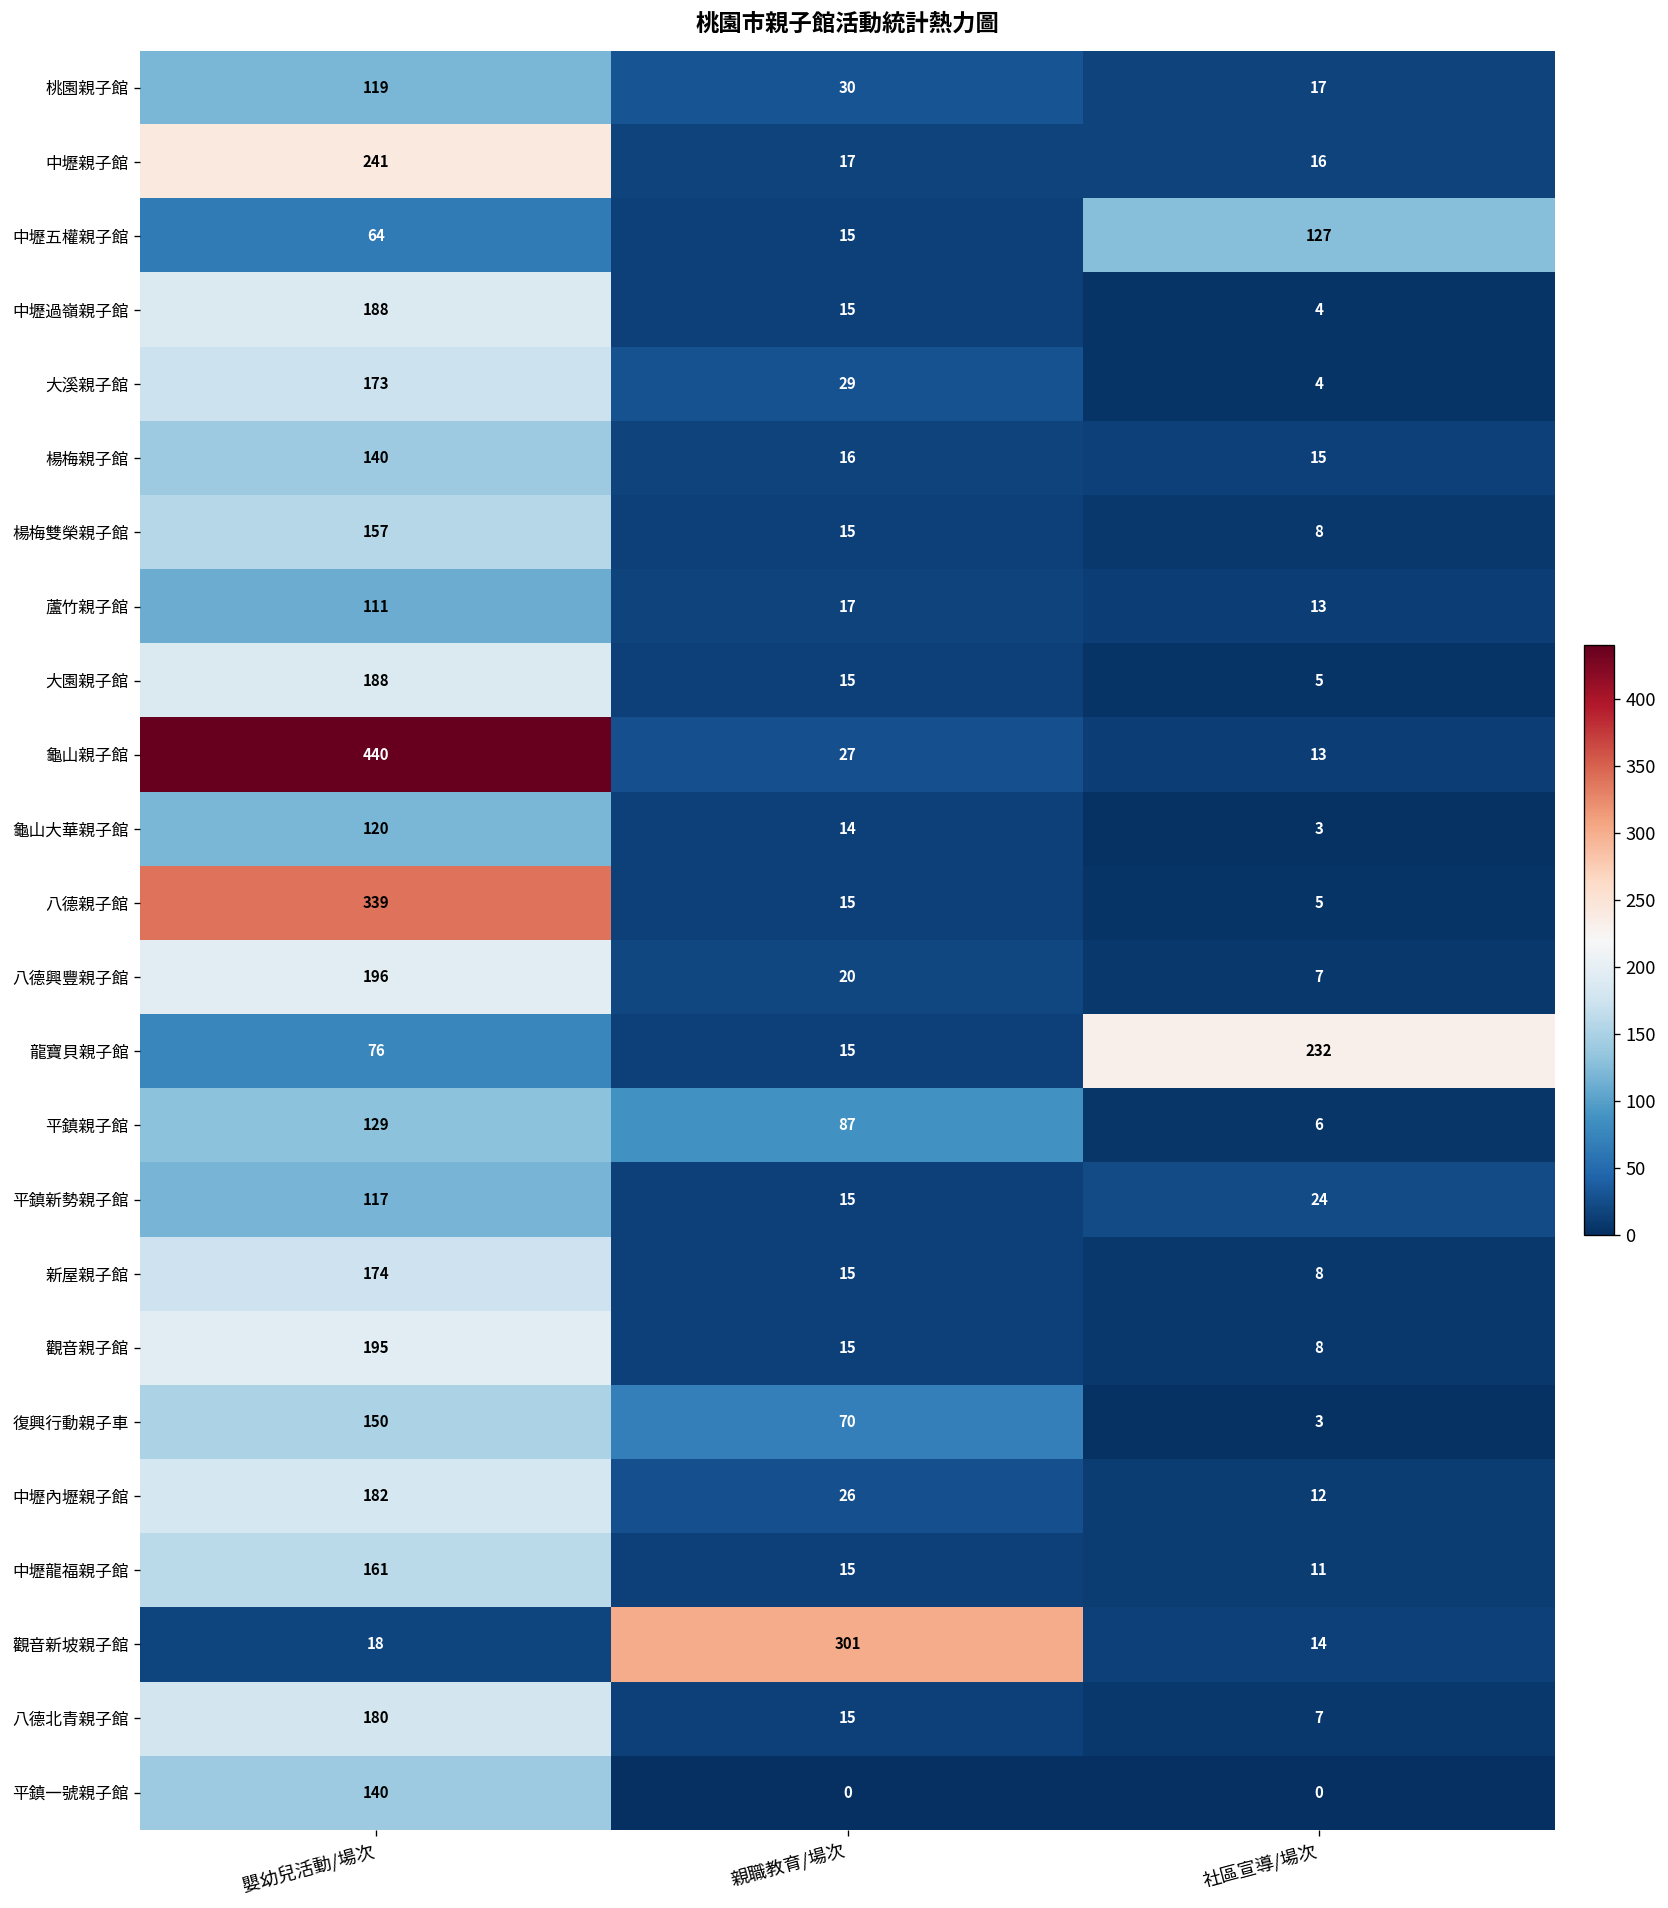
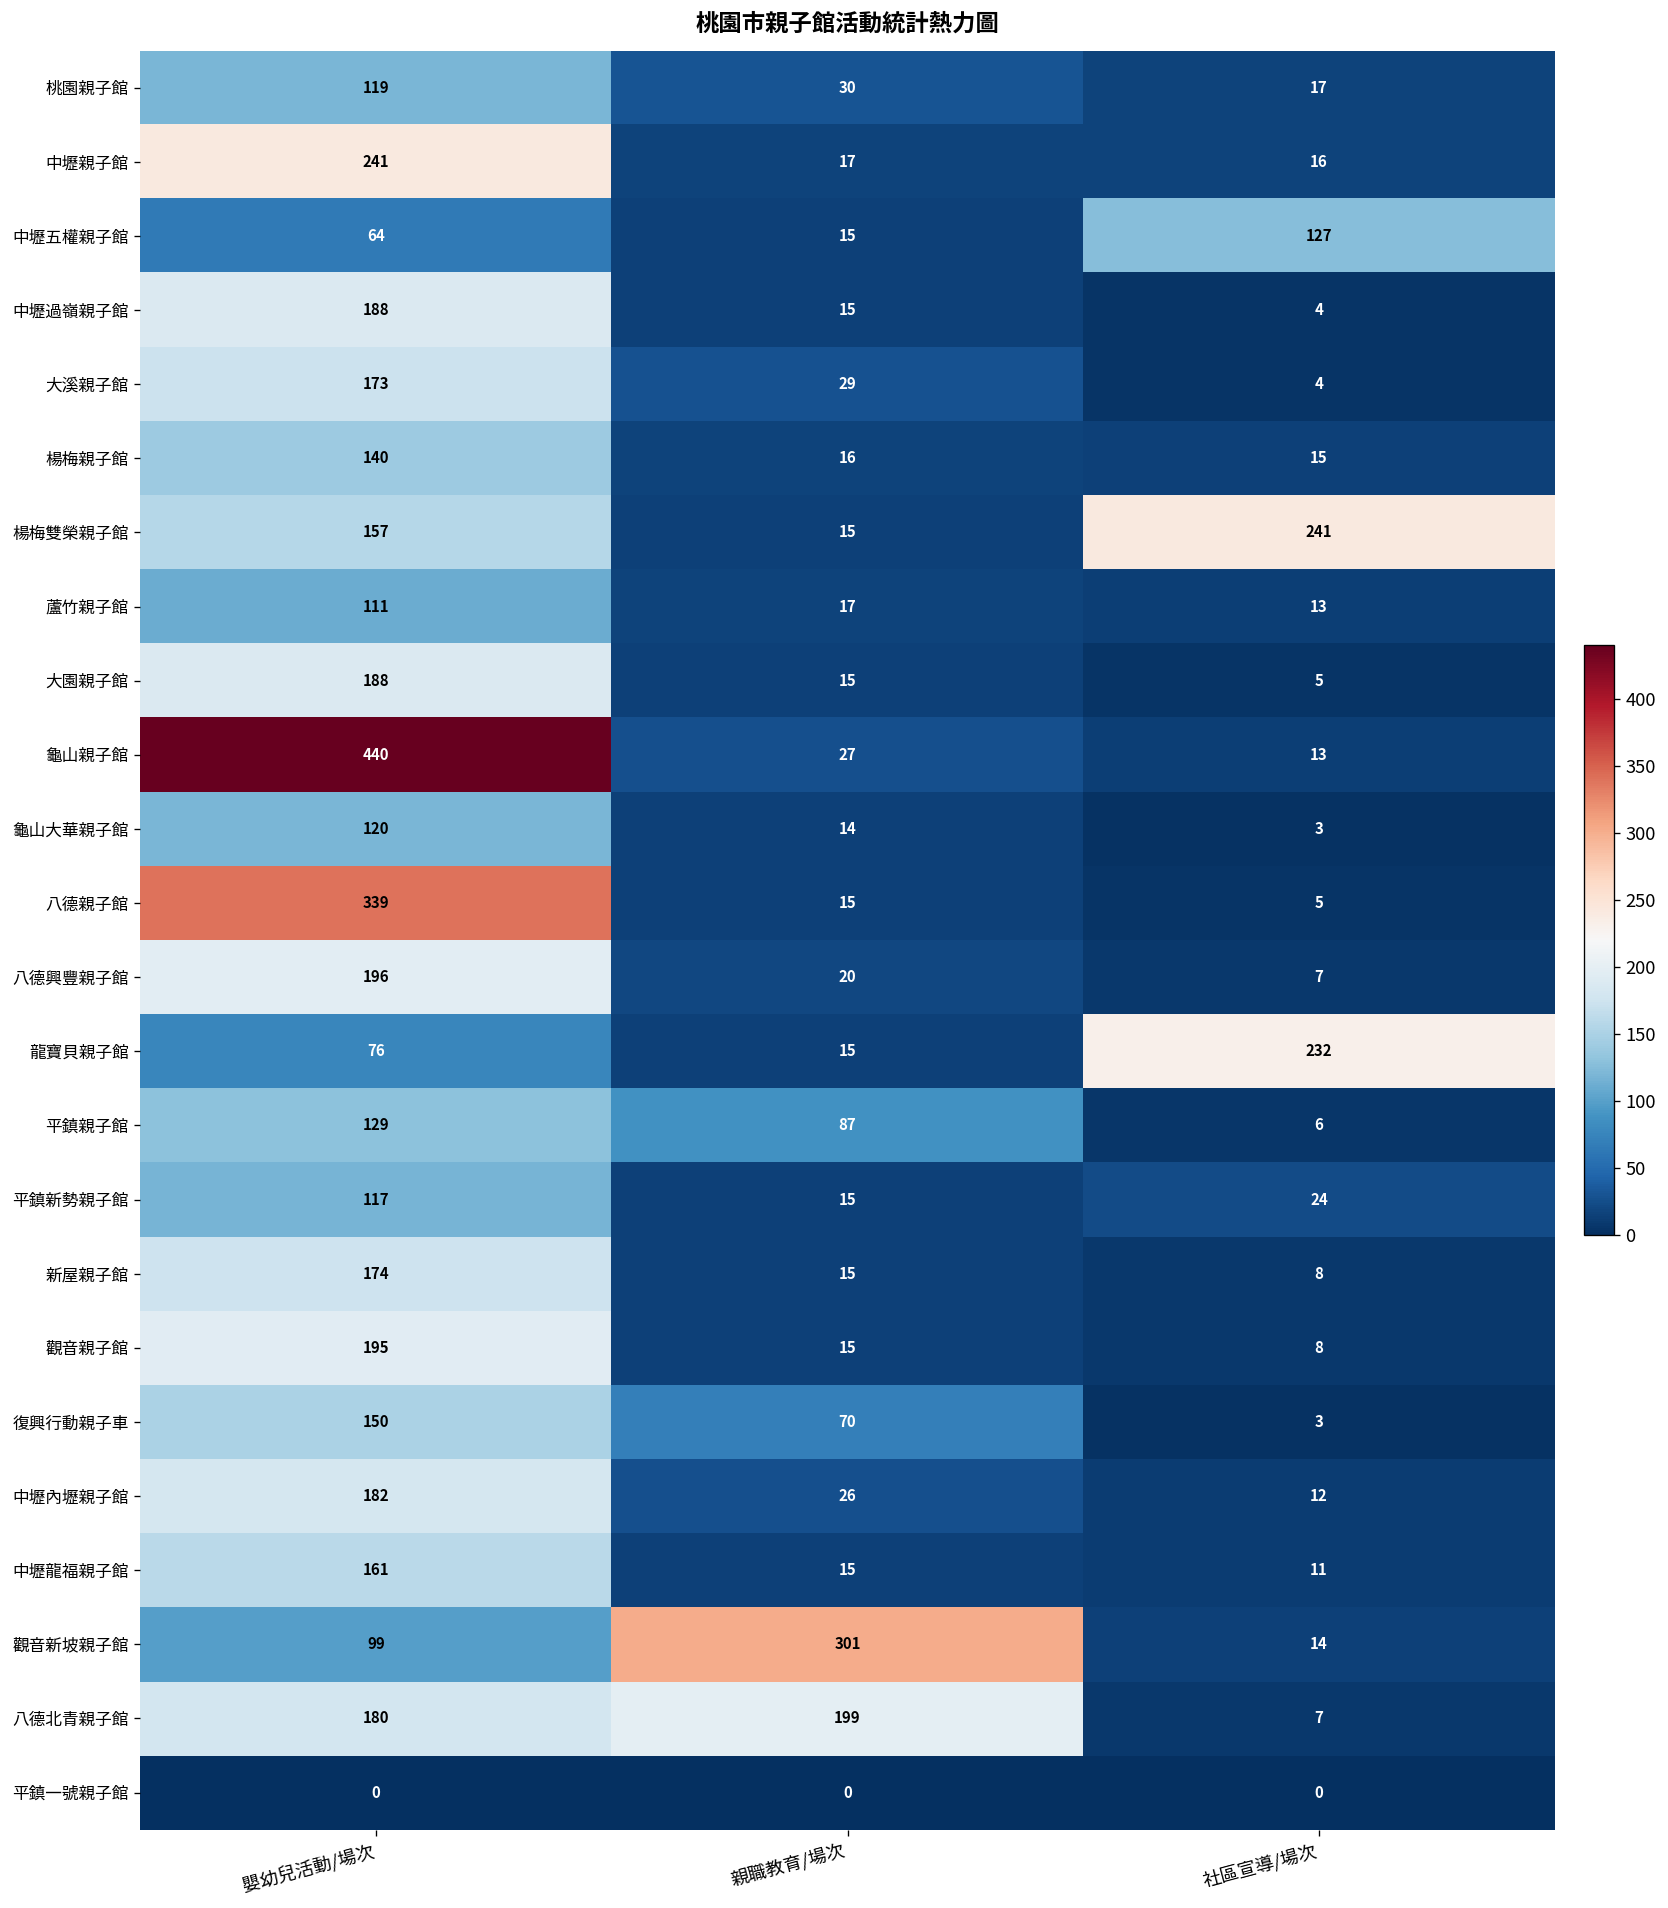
  {
    "桃園親子館": {
      "嬰幼兒活動/場次": 119,
      "親職教育/場次": 30,
      "社區宣導/場次": 17
    },
    "中壢親子館": {
      "嬰幼兒活動/場次": 241,
      "親職教育/場次": 17,
      "社區宣導/場次": 16
    },
    "中壢五權親子館": {
      "嬰幼兒活動/場次": 64,
      "親職教育/場次": 15,
      "社區宣導/場次": 127
    },
    "中壢過嶺親子館": {
      "嬰幼兒活動/場次": 188,
      "親職教育/場次": 15,
      "社區宣導/場次": 4
    },
    "大溪親子館": {
      "嬰幼兒活動/場次": 173,
      "親職教育/場次": 29,
      "社區宣導/場次": 4
    },
    "楊梅親子館": {
      "嬰幼兒活動/場次": 140,
      "親職教育/場次": 16,
      "社區宣導/場次": 15
    },
    "楊梅雙榮親子館": {
      "嬰幼兒活動/場次": 157,
      "親職教育/場次": 15,
-     "社區宣導/場次": 8
+     "社區宣導/場次": 241
    },
    "蘆竹親子館": {
      "嬰幼兒活動/場次": 111,
      "親職教育/場次": 17,
      "社區宣導/場次": 13
    },
    "大園親子館": {
      "嬰幼兒活動/場次": 188,
      "親職教育/場次": 15,
      "社區宣導/場次": 5
    },
    "龜山親子館": {
      "嬰幼兒活動/場次": 440,
      "親職教育/場次": 27,
      "社區宣導/場次": 13
    },
    "龜山大華親子館": {
      "嬰幼兒活動/場次": 120,
      "親職教育/場次": 14,
      "社區宣導/場次": 3
    },
    "八德親子館": {
      "嬰幼兒活動/場次": 339,
      "親職教育/場次": 15,
      "社區宣導/場次": 5
    },
    "八德興豐親子館": {
      "嬰幼兒活動/場次": 196,
      "親職教育/場次": 20,
      "社區宣導/場次": 7
    },
    "龍寶貝親子館": {
      "嬰幼兒活動/場次": 76,
      "親職教育/場次": 15,
      "社區宣導/場次": 232
    },
    "平鎮親子館": {
      "嬰幼兒活動/場次": 129,
      "親職教育/場次": 87,
      "社區宣導/場次": 6
    },
    "平鎮新勢親子館": {
      "嬰幼兒活動/場次": 117,
      "親職教育/場次": 15,
      "社區宣導/場次": 24
    },
    "新屋親子館": {
      "嬰幼兒活動/場次": 174,
      "親職教育/場次": 15,
      "社區宣導/場次": 8
    },
    "觀音親子館": {
      "嬰幼兒活動/場次": 195,
      "親職教育/場次": 15,
      "社區宣導/場次": 8
    },
    "復興行動親子車": {
      "嬰幼兒活動/場次": 150,
      "親職教育/場次": 70,
      "社區宣導/場次": 3
    },
    "中壢內壢親子館": {
      "嬰幼兒活動/場次": 182,
      "親職教育/場次": 26,
      "社區宣導/場次": 12
    },
    "中壢龍福親子館": {
      "嬰幼兒活動/場次": 161,
      "親職教育/場次": 15,
      "社區宣導/場次": 11
    },
    "觀音新坡親子館": {
-     "嬰幼兒活動/場次": 18,
+     "嬰幼兒活動/場次": 99,
      "親職教育/場次": 301,
      "社區宣導/場次": 14
    },
    "八德北青親子館": {
      "嬰幼兒活動/場次": 180,
-     "親職教育/場次": 15,
+     "親職教育/場次": 199,
      "社區宣導/場次": 7
    },
    "平鎮一號親子館": {
-     "嬰幼兒活動/場次": 140,
+     "嬰幼兒活動/場次": 0,
      "親職教育/場次": 0,
      "社區宣導/場次": 0
    }
  }
